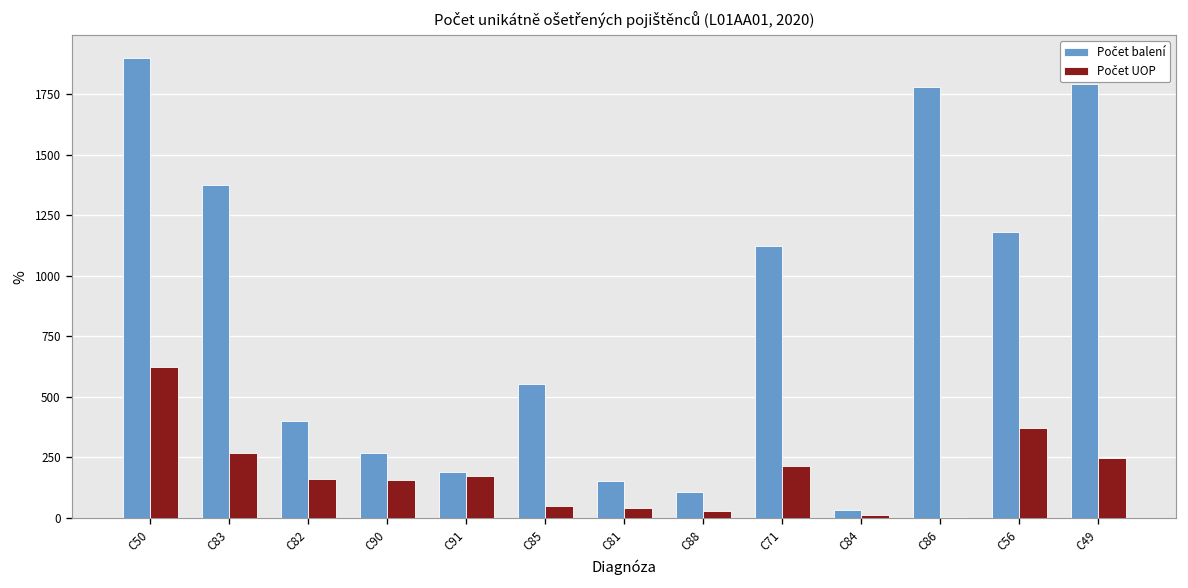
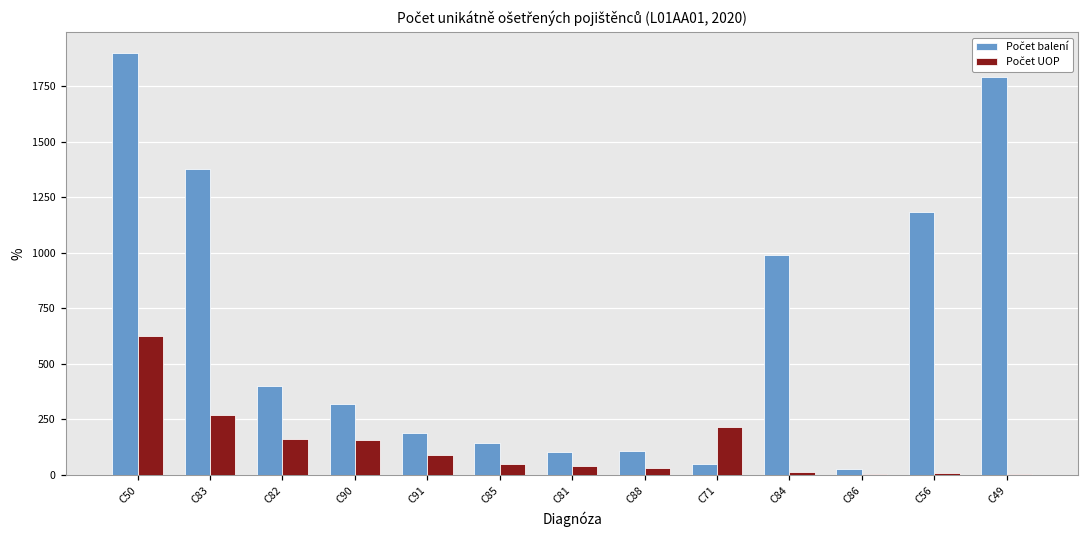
  {
    "Počet balení": {
      "C50": 1900,
      "C83": 1380,
      "C82": 400,
-     "C90": 270,
+     "C90": 320,
      "C91": 190,
-     "C85": 550,
-     "C81": 150,
+     "C85": 140,
+     "C81": 100,
      "C88": 110,
-     "C71": 1120,
-     "C84": 30,
-     "C86": 1780,
+     "C71": 50,
+     "C84": 990,
+     "C86": 20,
      "C56": 1180,
      "C49": 1790
    },
    "Počet UOP": {
      "C50": 620,
      "C83": 270,
      "C82": 160,
      "C90": 160,
-     "C91": 170,
+     "C91": 90,
      "C85": 50,
      "C81": 40,
      "C88": 30,
      "C71": 220,
-     "C56": 370,
-     "C49": 250
+     "C56": 10,
+     "C49": 0
    }
  }
